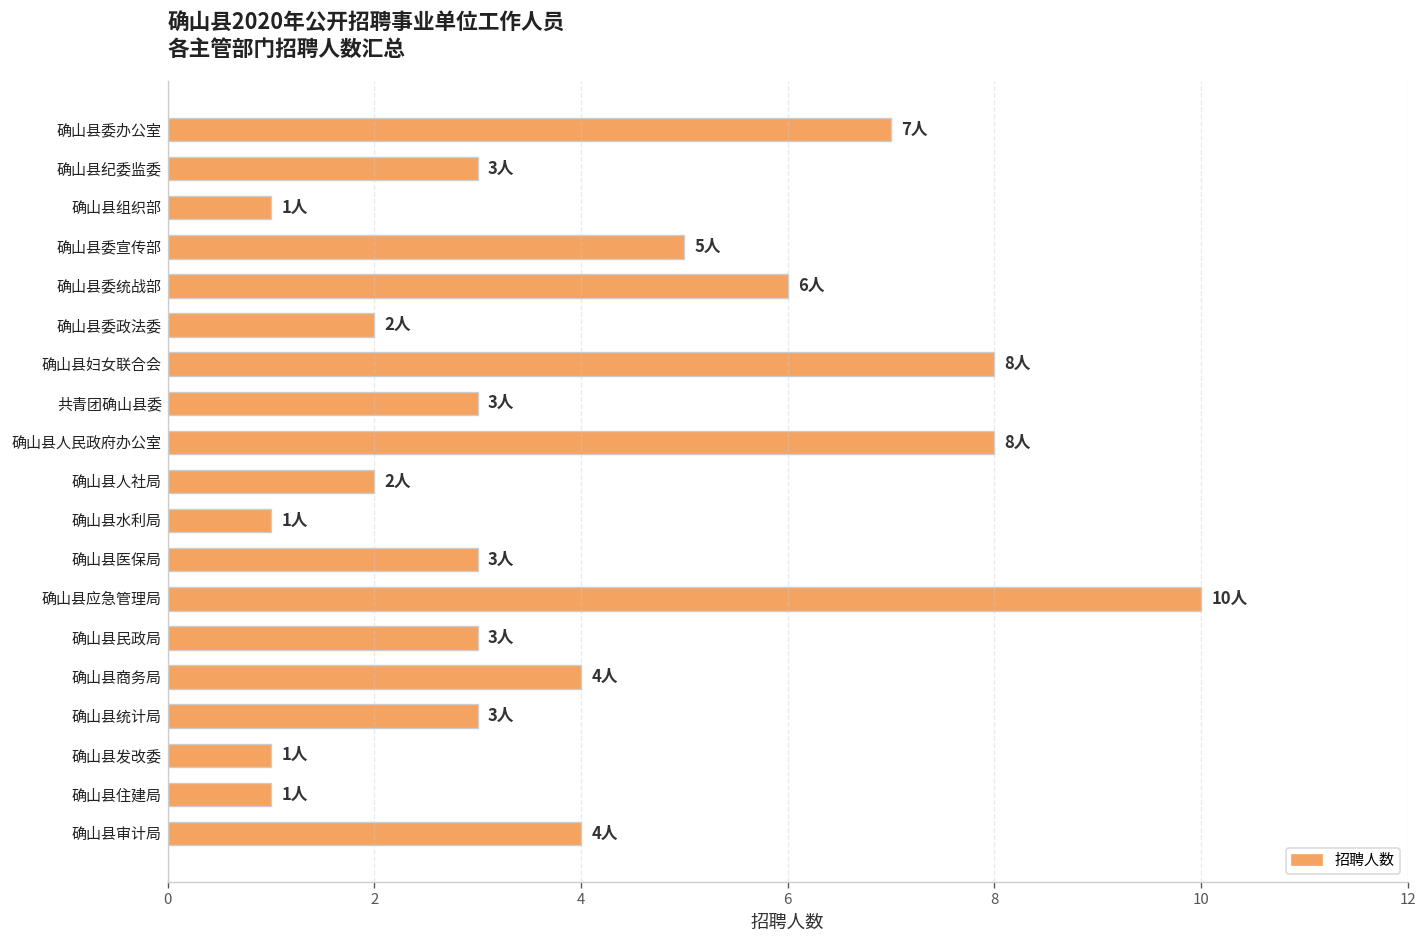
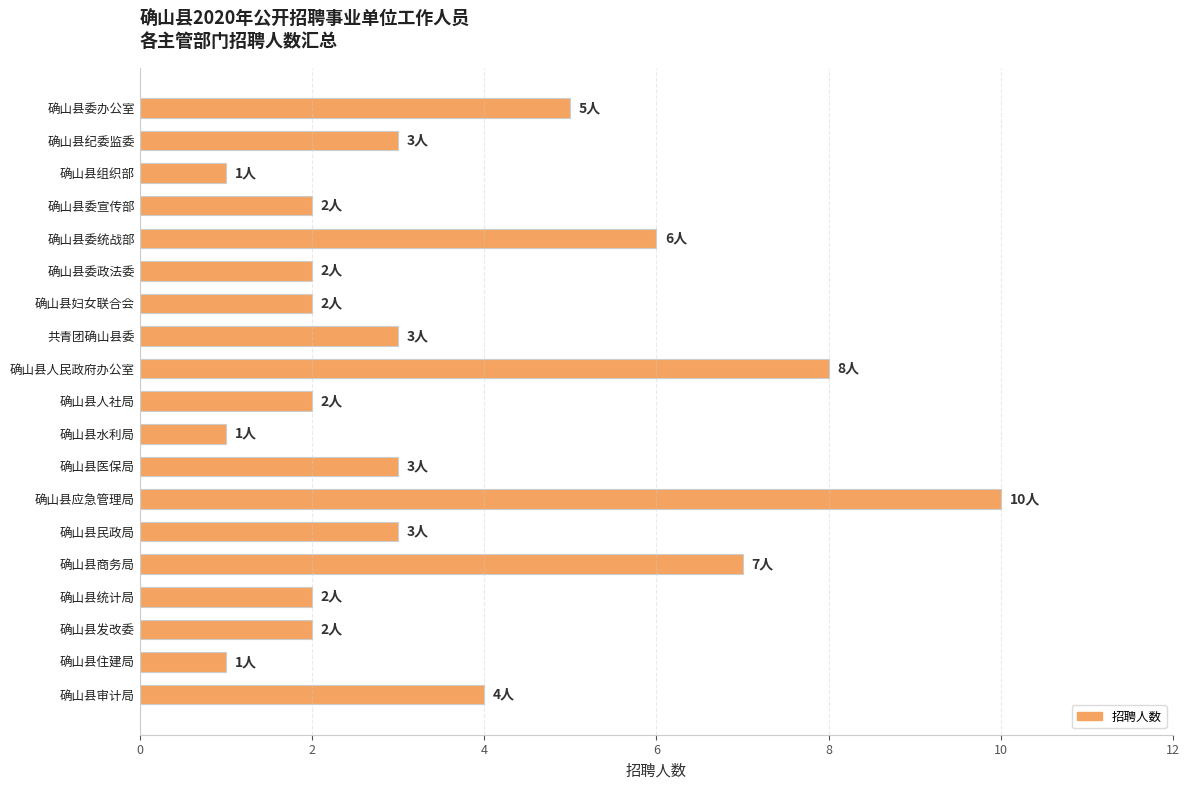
  {
-   "确山县委办公室": "7人",
+   "确山县委办公室": "5人",
    "确山县纪委监委": "3人",
    "确山县组织部": "1人",
-   "确山县委宣传部": "5人",
+   "确山县委宣传部": "2人",
    "确山县委统战部": "6人",
    "确山县委政法委": "2人",
-   "确山县妇女联合会": "8人",
+   "确山县妇女联合会": "2人",
    "共青团确山县委": "3人",
    "确山县人民政府办公室": "8人",
    "确山县人社局": "2人",
    "确山县水利局": "1人",
    "确山县医保局": "3人",
    "确山县应急管理局": "10人",
    "确山县民政局": "3人",
-   "确山县商务局": "4人",
-   "确山县统计局": "3人",
-   "确山县发改委": "1人",
+   "确山县商务局": "7人",
+   "确山县统计局": "2人",
+   "确山县发改委": "2人",
    "确山县住建局": "1人",
    "确山县审计局": "4人"
  }
